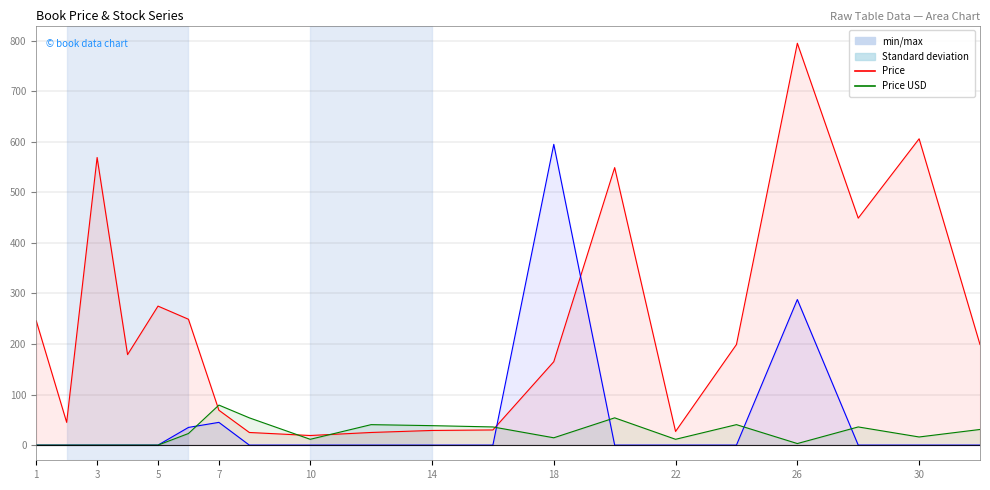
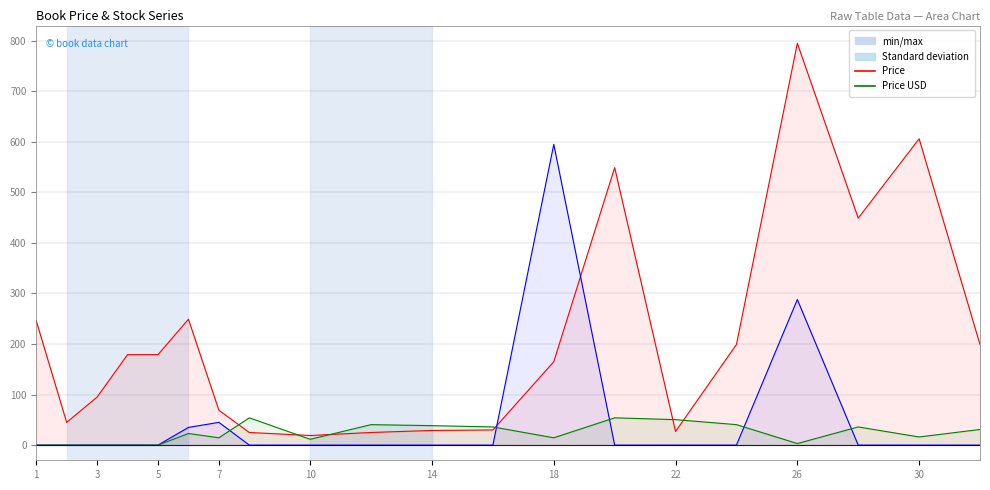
  {
    "Price": {
      "1": 250,
-     "3": 570,
-     "5": 280,
+     "3": 100,
+     "5": 180,
      "7": 70,
      "10": 20,
      "14": 30,
      "18": 170,
      "22": 30,
      "26": 800,
      "30": 610
    },
    "Price USD": {
-     "7": 80,
+     "7": 10,
      "10": 10,
      "14": 40,
      "18": 10,
-     "22": 10,
+     "22": 50,
      "26": 0,
      "30": 20
    }
  }
